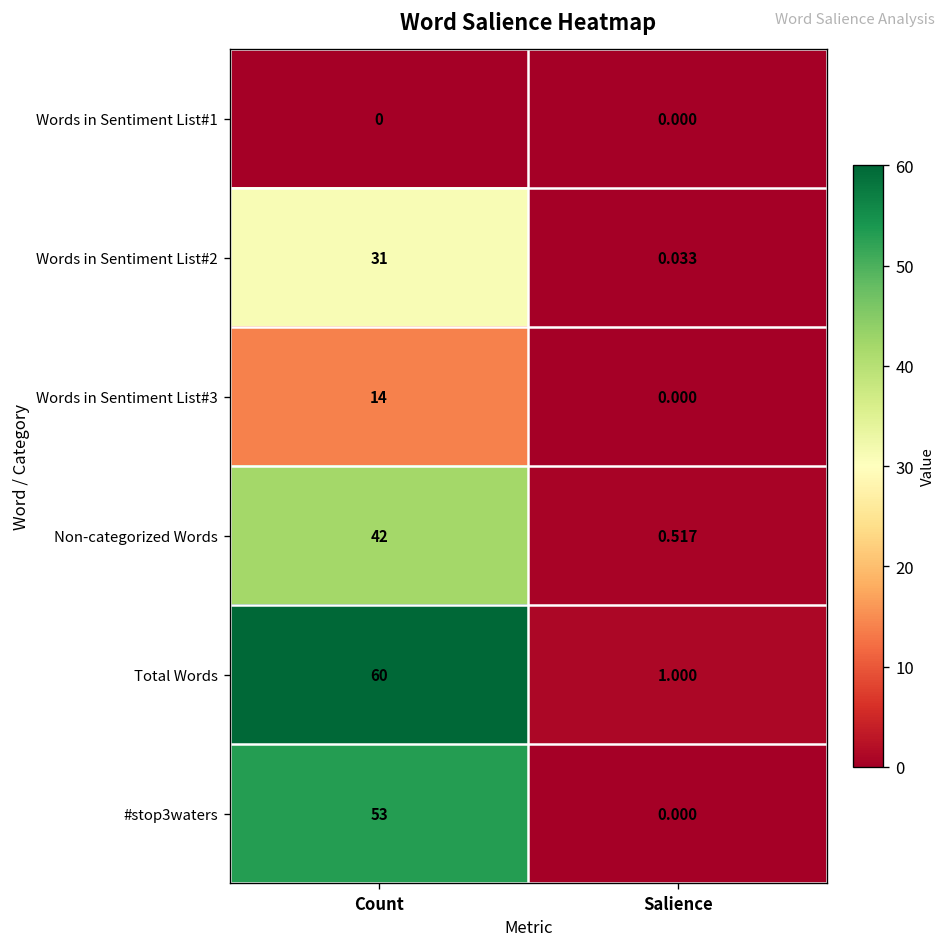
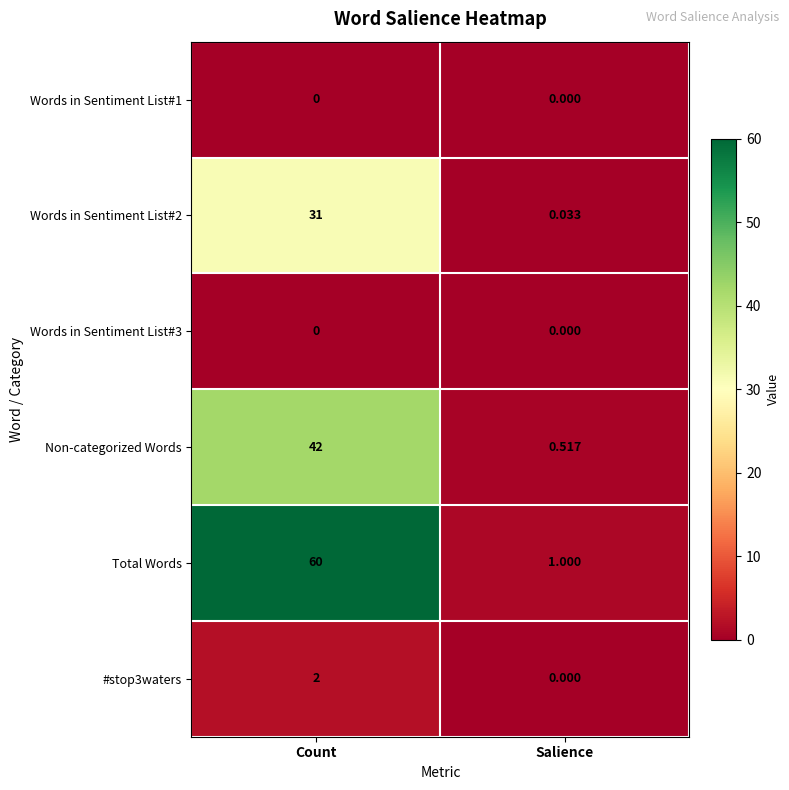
  {
    "Words in Sentiment List#1": {
      "Count": 0,
      "Salience": 0.000
    },
    "Words in Sentiment List#2": {
      "Count": 31,
      "Salience": 0.033
    },
    "Words in Sentiment List#3": {
-     "Count": 14,
+     "Count": 0,
      "Salience": 0.000
    },
    "Non-categorized Words": {
      "Count": 42,
      "Salience": 0.517
    },
    "Total Words": {
      "Count": 60,
      "Salience": 1.000
    },
    "#stop3waters": {
-     "Count": 53,
+     "Count": 2,
      "Salience": 0.000
    }
  }
